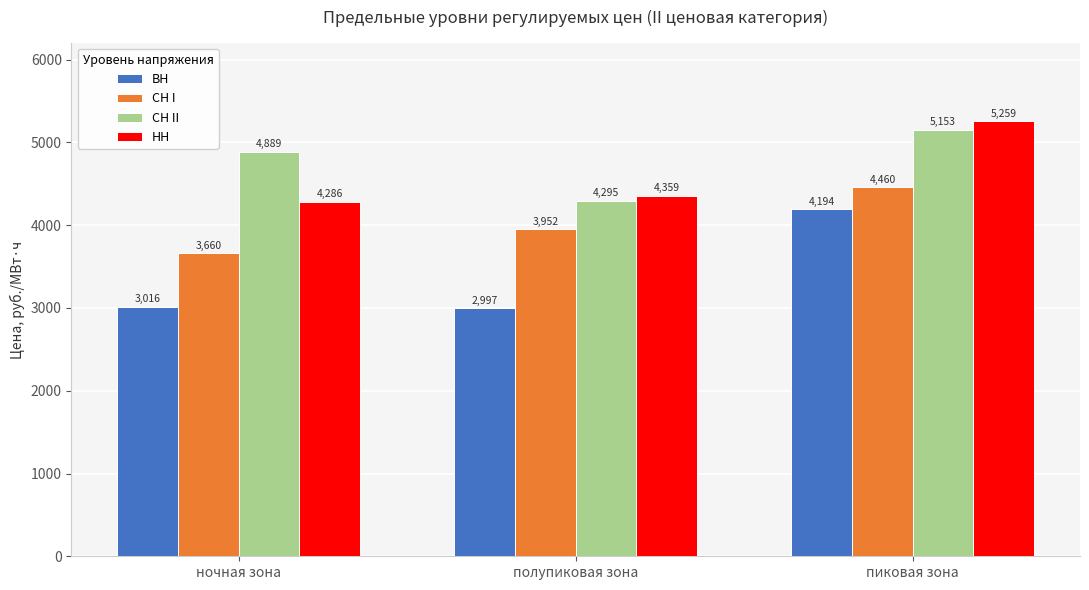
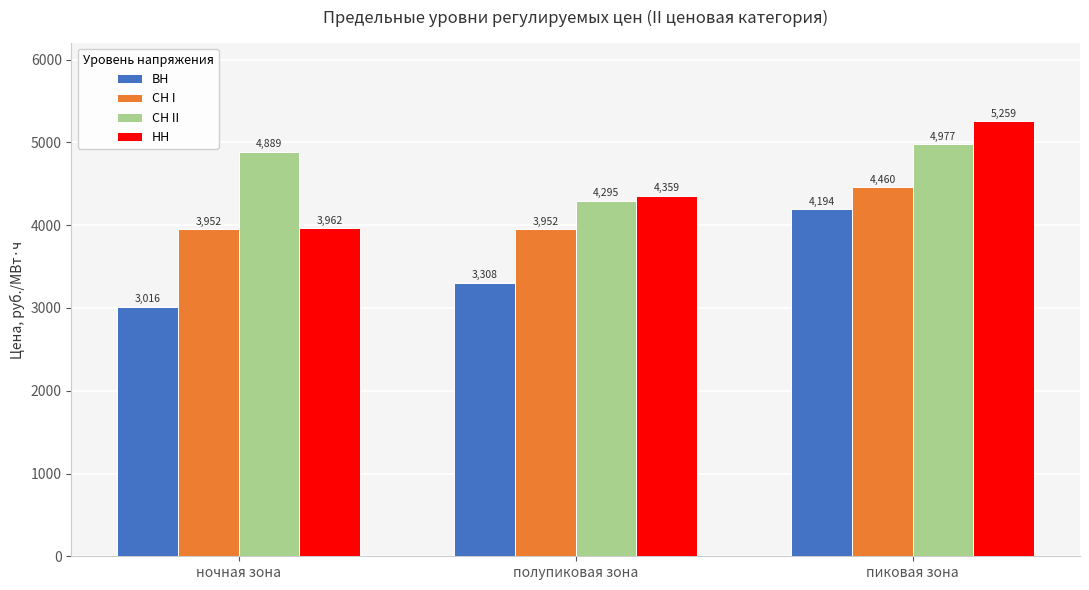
  {
    "ВН": {
      "ночная зона": "3,016",
-     "полупиковая зона": "2,997",
+     "полупиковая зона": "3,308",
      "пиковая зона": "4,194"
    },
    "СН I": {
-     "ночная зона": "3,660",
+     "ночная зона": "3,952",
      "полупиковая зона": "3,952",
      "пиковая зона": "4,460"
    },
    "СН II": {
      "ночная зона": "4,889",
      "полупиковая зона": "4,295",
-     "пиковая зона": "5,153"
+     "пиковая зона": "4,977"
    },
    "НН": {
-     "ночная зона": "4,286",
+     "ночная зона": "3,962",
      "полупиковая зона": "4,359",
      "пиковая зона": "5,259"
    }
  }
